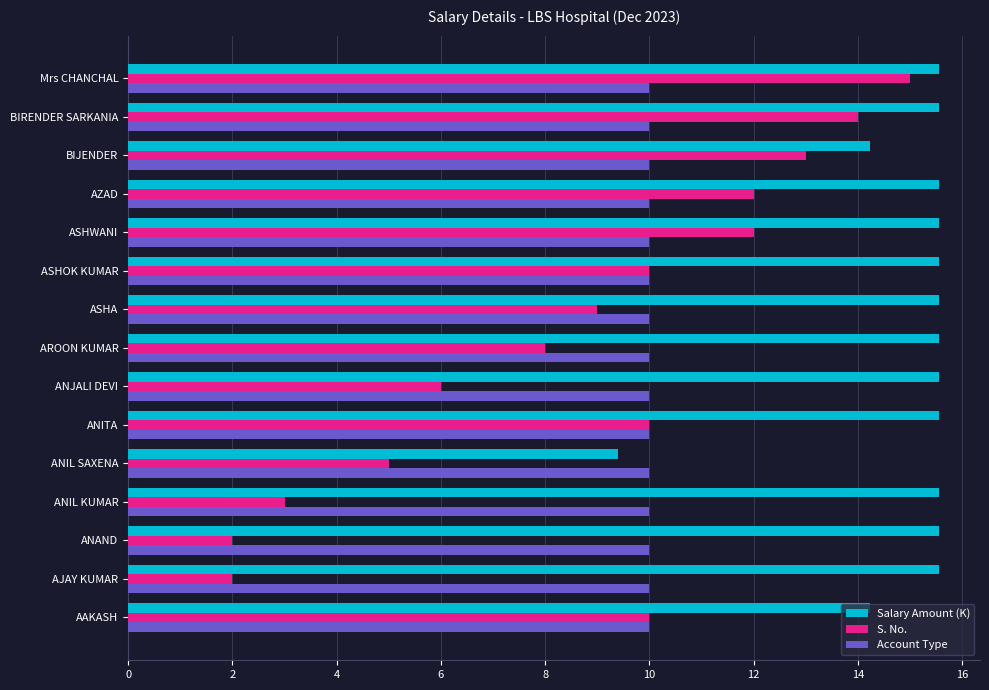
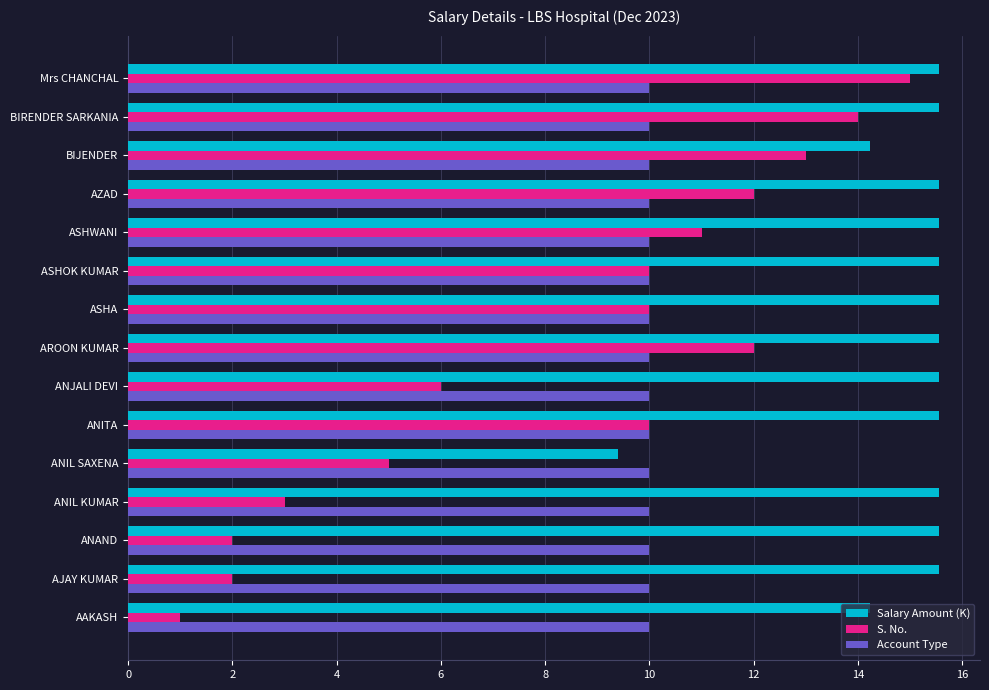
  {
    "Salary Amount (K)": {
      "Mrs CHANCHAL": 15.6,
      "BIRENDER SARKANIA": 15.6,
      "BIJENDER": 14.2,
      "AZAD": 15.6,
      "ASHWANI": 15.6,
      "ASHOK KUMAR": 15.6,
      "ASHA": 15.6,
      "AROON KUMAR": 15.6,
      "ANJALI DEVI": 15.6,
      "ANITA": 15.6,
      "ANIL SAXENA": 9.4,
      "ANIL KUMAR": 15.6,
      "ANAND": 15.6,
      "AJAY KUMAR": 15.6
    },
    "S. No.": {
      "Mrs CHANCHAL": 15,
      "BIRENDER SARKANIA": 14,
      "BIJENDER": 13,
      "AZAD": 12,
-     "ASHWANI": 12,
+     "ASHWANI": 11,
      "ASHOK KUMAR": 10,
-     "ASHA": 9,
-     "AROON KUMAR": 8,
+     "ASHA": 10,
+     "AROON KUMAR": 12,
      "ANJALI DEVI": 6,
      "ANITA": 10,
      "ANIL SAXENA": 5,
      "ANIL KUMAR": 3,
      "ANAND": 2,
      "AJAY KUMAR": 2,
-     "AAKASH": 10
+     "AAKASH": 1
    },
    "Account Type": {
      "Mrs CHANCHAL": 10,
      "BIRENDER SARKANIA": 10,
      "BIJENDER": 10,
      "AZAD": 10,
      "ASHWANI": 10,
      "ASHOK KUMAR": 10,
      "ASHA": 10,
      "AROON KUMAR": 10,
      "ANJALI DEVI": 10,
      "ANITA": 10,
      "ANIL SAXENA": 10,
      "ANIL KUMAR": 10,
      "ANAND": 10,
      "AJAY KUMAR": 10,
      "AAKASH": 10
    }
  }
